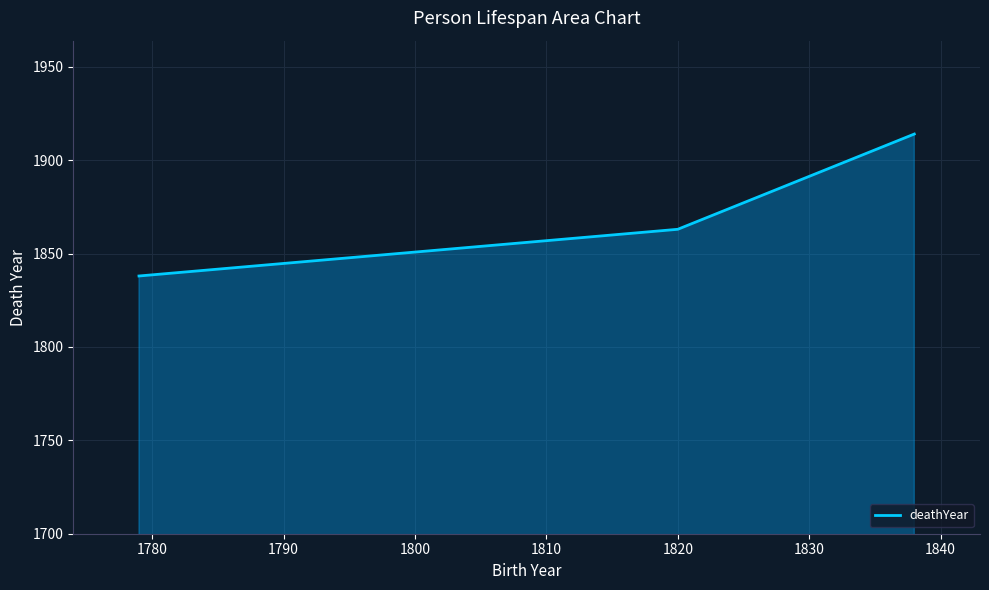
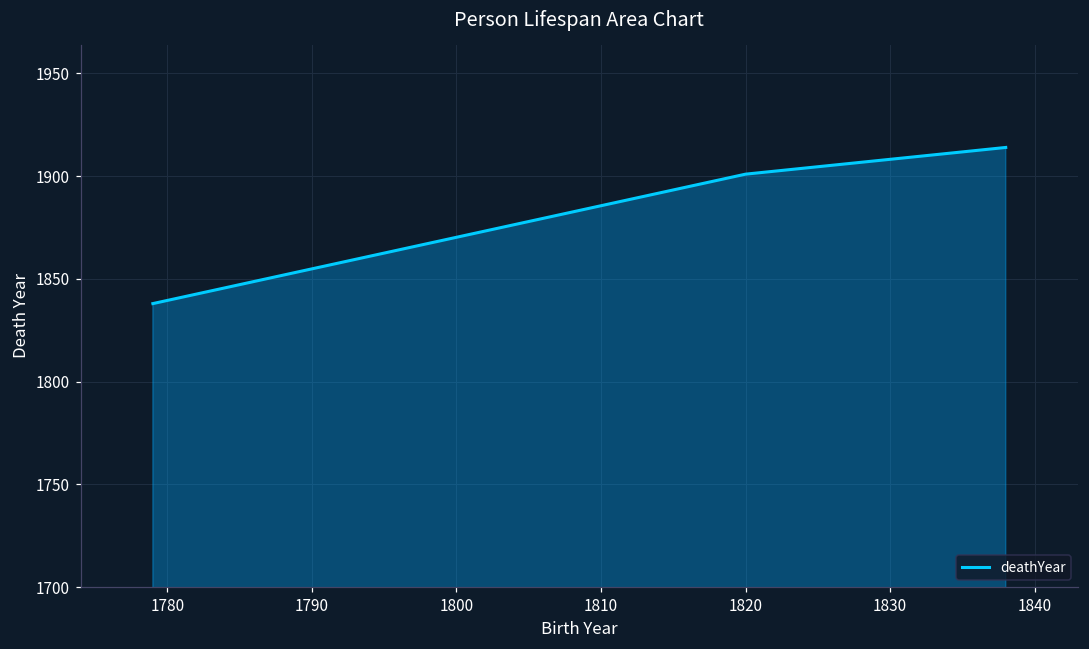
  {
-   "1820": 1863
+   "1820": 1901
  }
